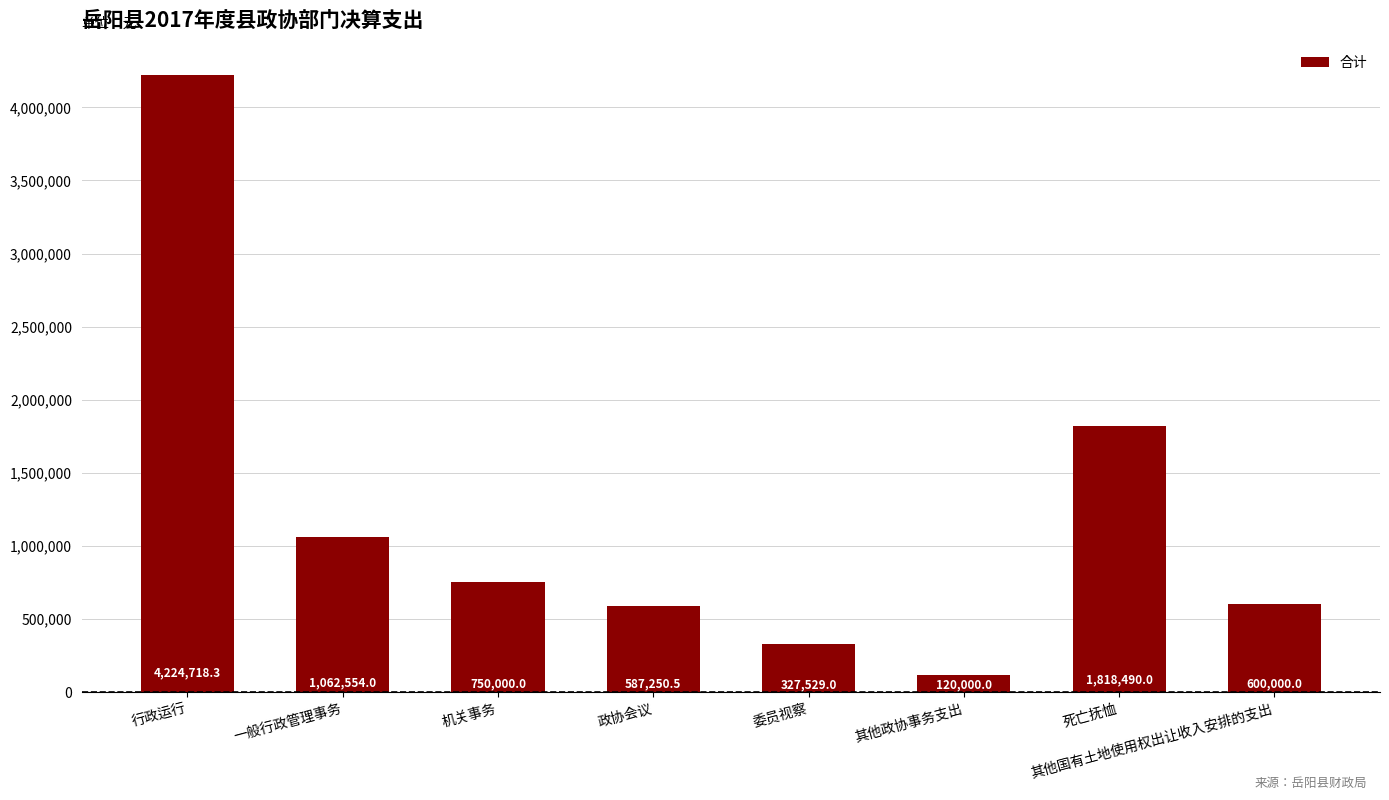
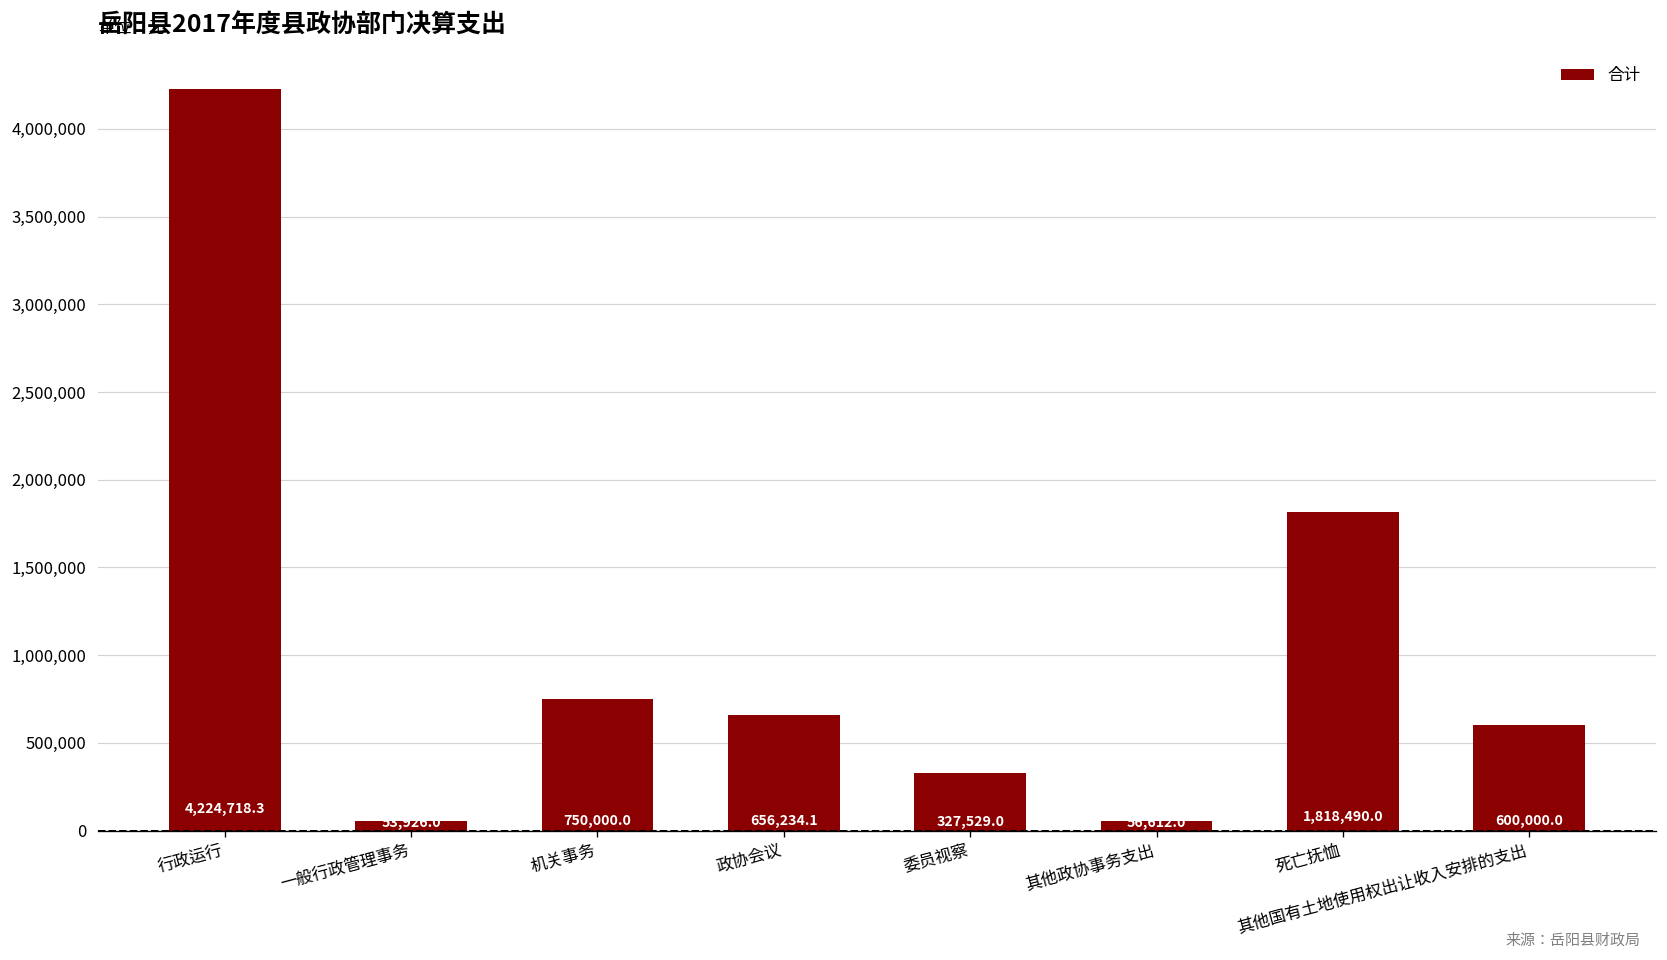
  {
    "行政运行": "4,224,718.3",
-   "一般行政管理事务": "1,062,554.0",
+   "一般行政管理事务": "53,926.0",
    "机关事务": "750,000.0",
-   "政协会议": "587,250.5",
+   "政协会议": "656,234.1",
    "委员视察": "327,529.0",
-   "其他政协事务支出": "120,000.0",
+   "其他政协事务支出": "56,612.0",
    "死亡抚恤": "1,818,490.0",
    "其他国有土地使用权出让收入安排的支出": "600,000.0"
  }
